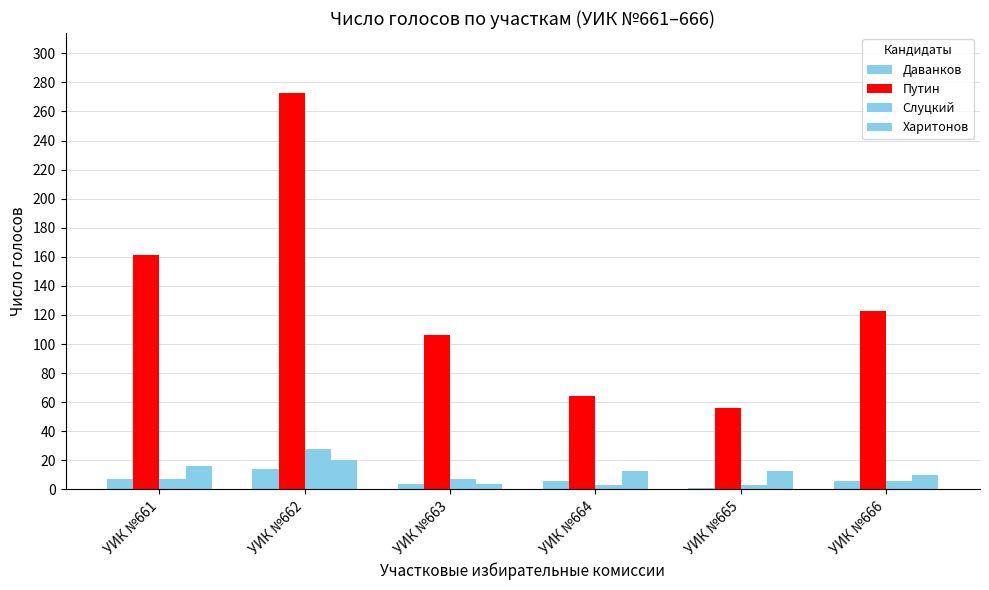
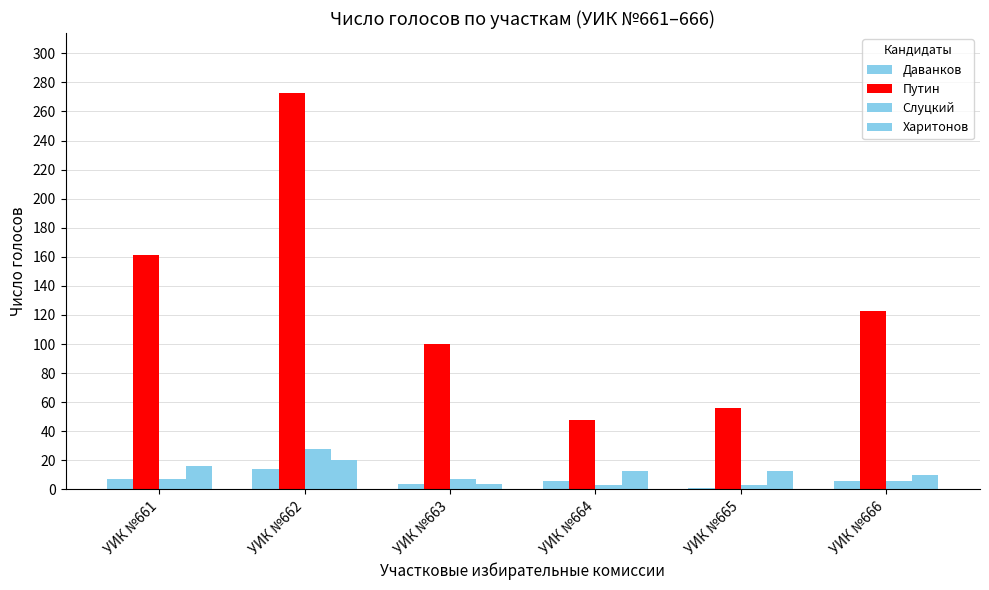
  {
    "Путин": {
      "УИК №661": 161,
      "УИК №662": 273,
-     "УИК №663": 106,
-     "УИК №664": 64,
+     "УИК №663": 100,
+     "УИК №664": 48,
      "УИК №665": 56,
      "УИК №666": 123
    }
  }
